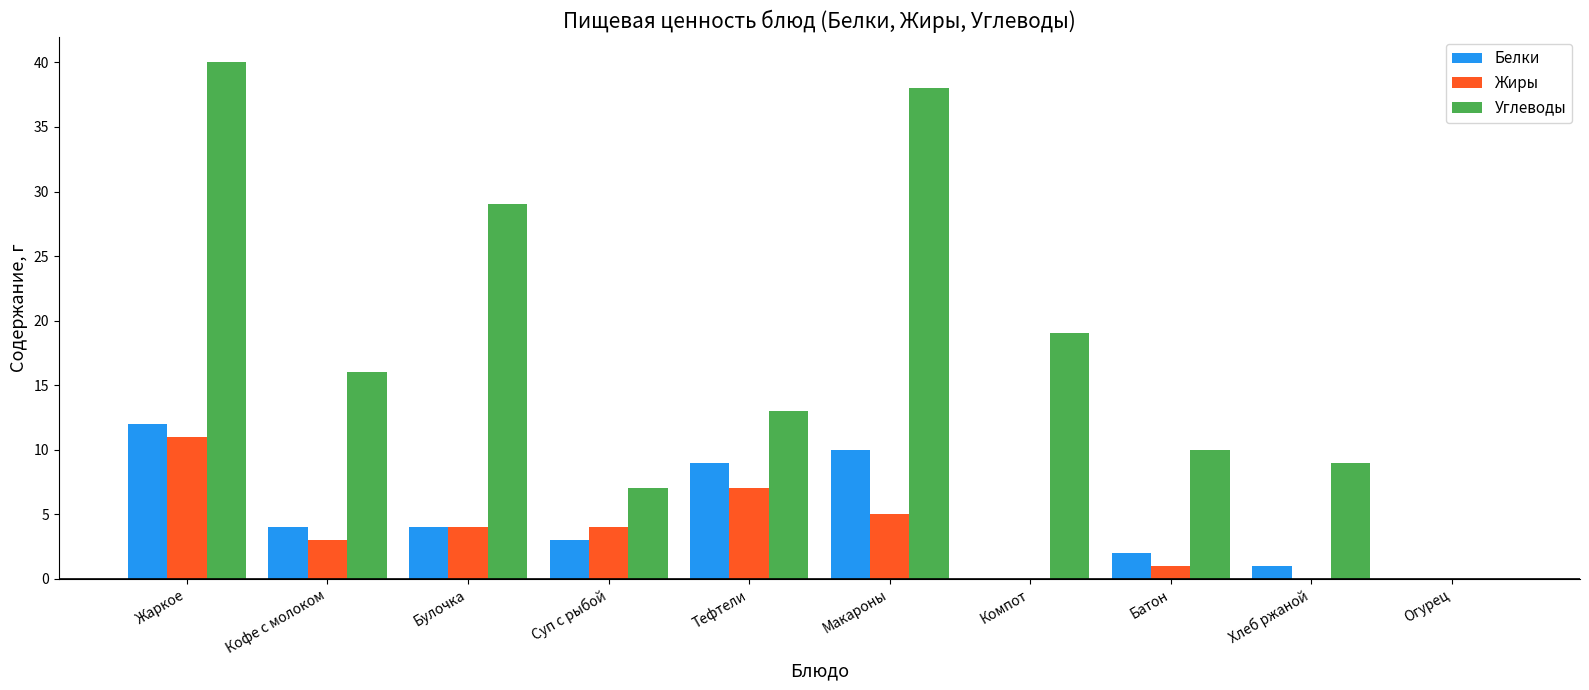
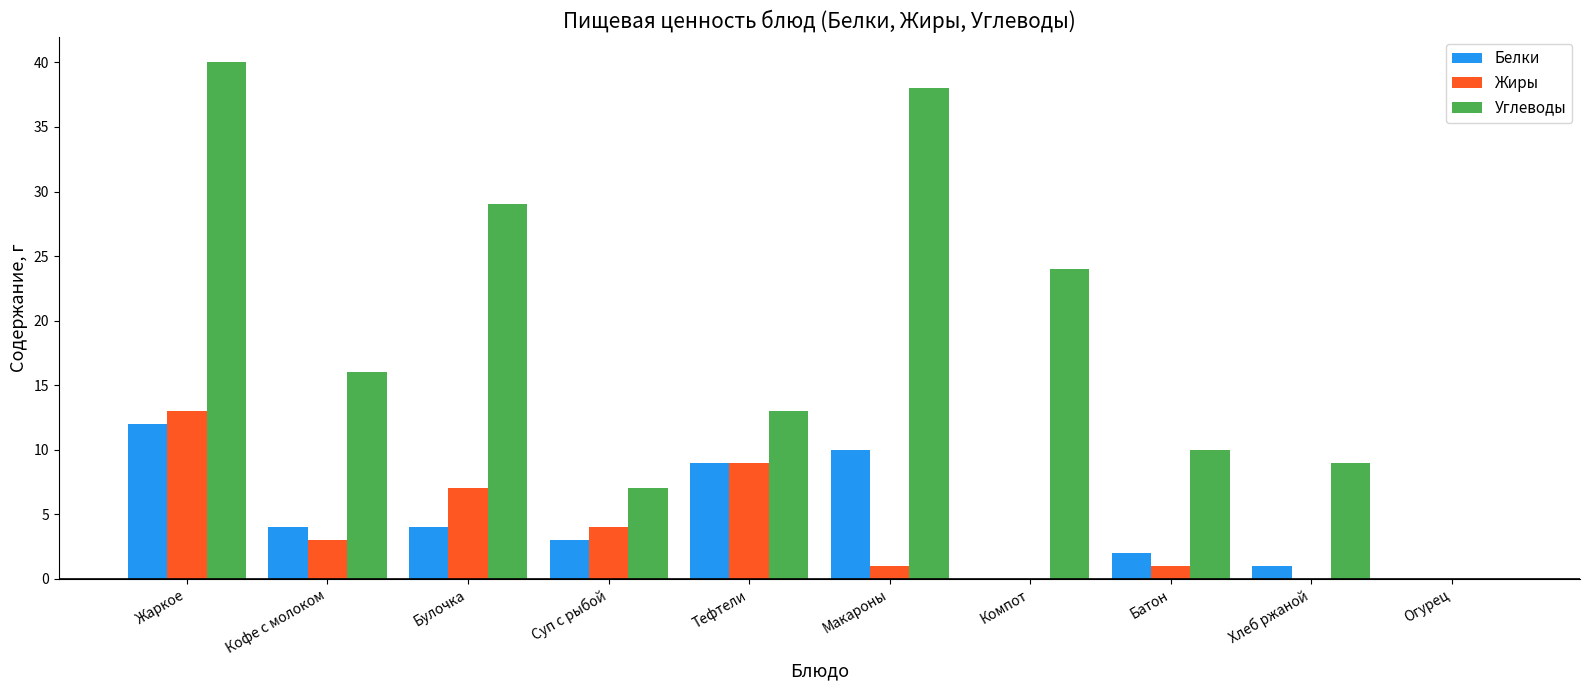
  {
    "Белки": {
      "Жаркое": 12,
      "Кофе с молоком": 4,
      "Булочка": 4,
      "Суп с рыбой": 3,
      "Тефтели": 9,
      "Макароны": 10,
      "Компот": 0,
      "Батон": 2,
      "Хлеб ржаной": 1,
      "Огурец": 0
    },
    "Жиры": {
-     "Жаркое": 11,
+     "Жаркое": 13,
      "Кофе с молоком": 3,
-     "Булочка": 4,
+     "Булочка": 7,
      "Суп с рыбой": 4,
-     "Тефтели": 7,
-     "Макароны": 5,
+     "Тефтели": 9,
+     "Макароны": 1,
      "Компот": 0,
      "Батон": 1,
      "Хлеб ржаной": 0,
      "Огурец": 0
    },
    "Углеводы": {
      "Жаркое": 40,
      "Кофе с молоком": 16,
      "Булочка": 29,
      "Суп с рыбой": 7,
      "Тефтели": 13,
      "Макароны": 38,
-     "Компот": 19,
+     "Компот": 24,
      "Батон": 10,
      "Хлеб ржаной": 9,
      "Огурец": 0
    }
  }
